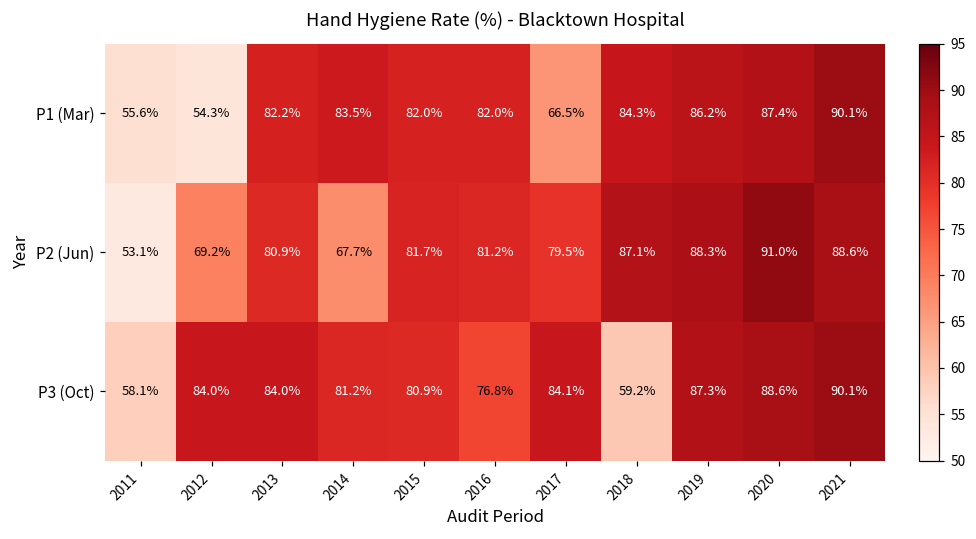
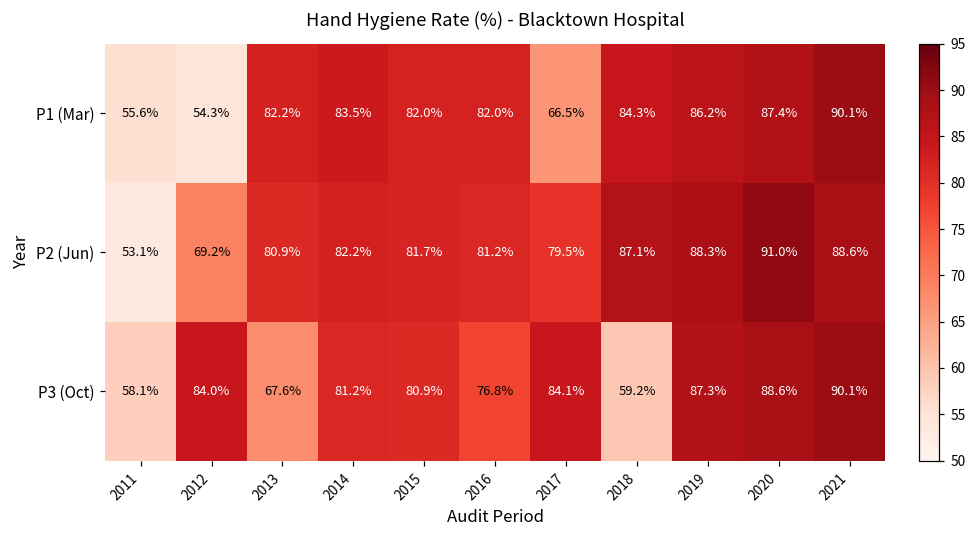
  {
    "P1 (Mar)": {
      "2011": "55.6%",
      "2012": "54.3%",
      "2013": "82.2%",
      "2014": "83.5%",
      "2015": "82.0%",
      "2016": "82.0%",
      "2017": "66.5%",
      "2018": "84.3%",
      "2019": "86.2%",
      "2020": "87.4%",
      "2021": "90.1%"
    },
    "P2 (Jun)": {
      "2011": "53.1%",
      "2012": "69.2%",
      "2013": "80.9%",
-     "2014": "67.7%",
+     "2014": "82.2%",
      "2015": "81.7%",
      "2016": "81.2%",
      "2017": "79.5%",
      "2018": "87.1%",
      "2019": "88.3%",
      "2020": "91.0%",
      "2021": "88.6%"
    },
    "P3 (Oct)": {
      "2011": "58.1%",
      "2012": "84.0%",
-     "2013": "84.0%",
+     "2013": "67.6%",
      "2014": "81.2%",
      "2015": "80.9%",
      "2016": "76.8%",
      "2017": "84.1%",
      "2018": "59.2%",
      "2019": "87.3%",
      "2020": "88.6%",
      "2021": "90.1%"
    }
  }
